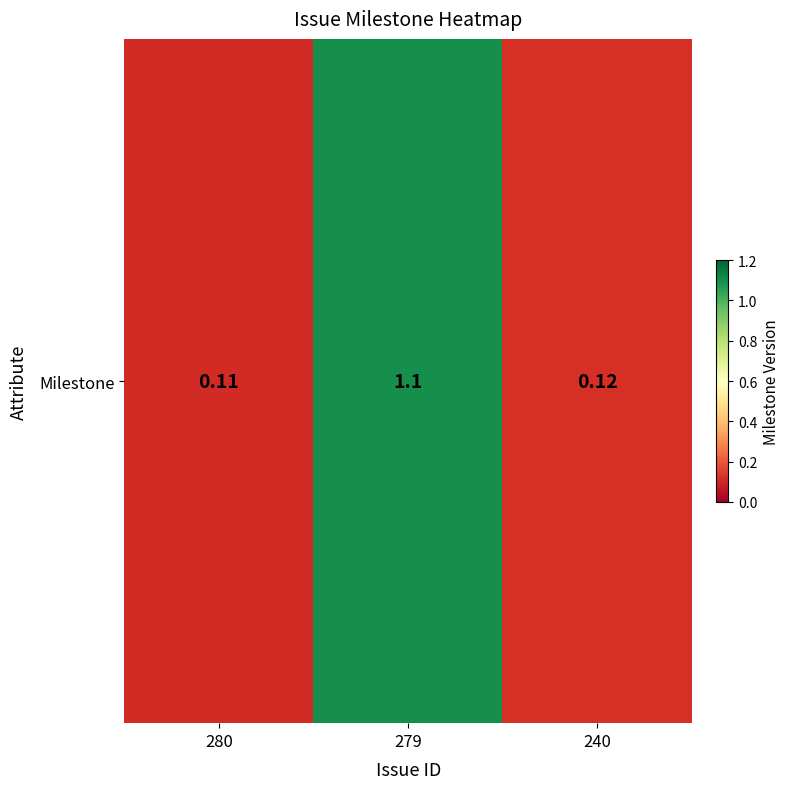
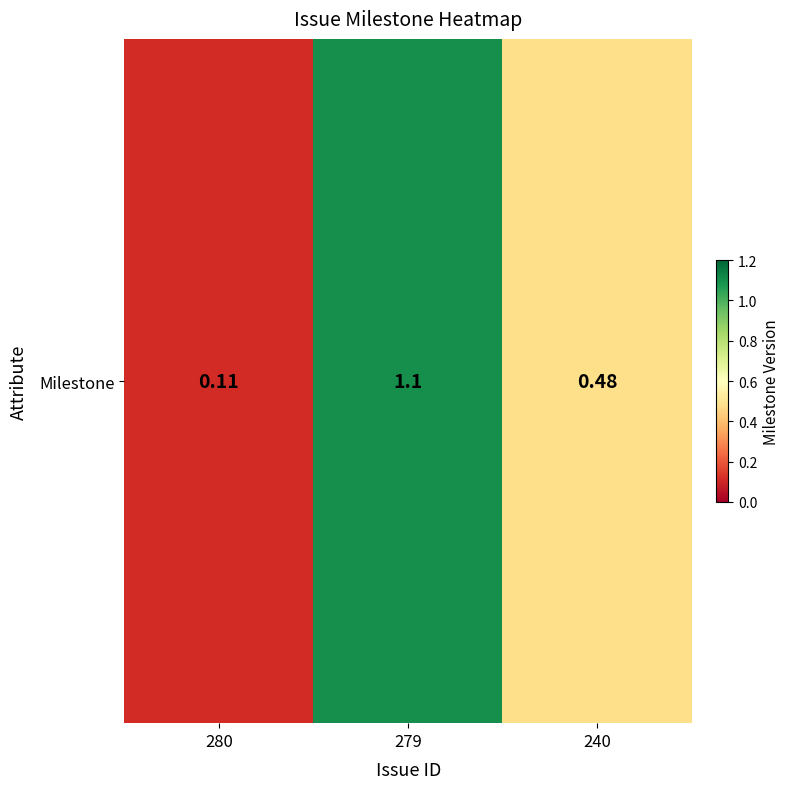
  {
    "Milestone": {
      "280": 0.11,
      "279": 1.1,
-     "240": 0.12
+     "240": 0.48
    }
  }
